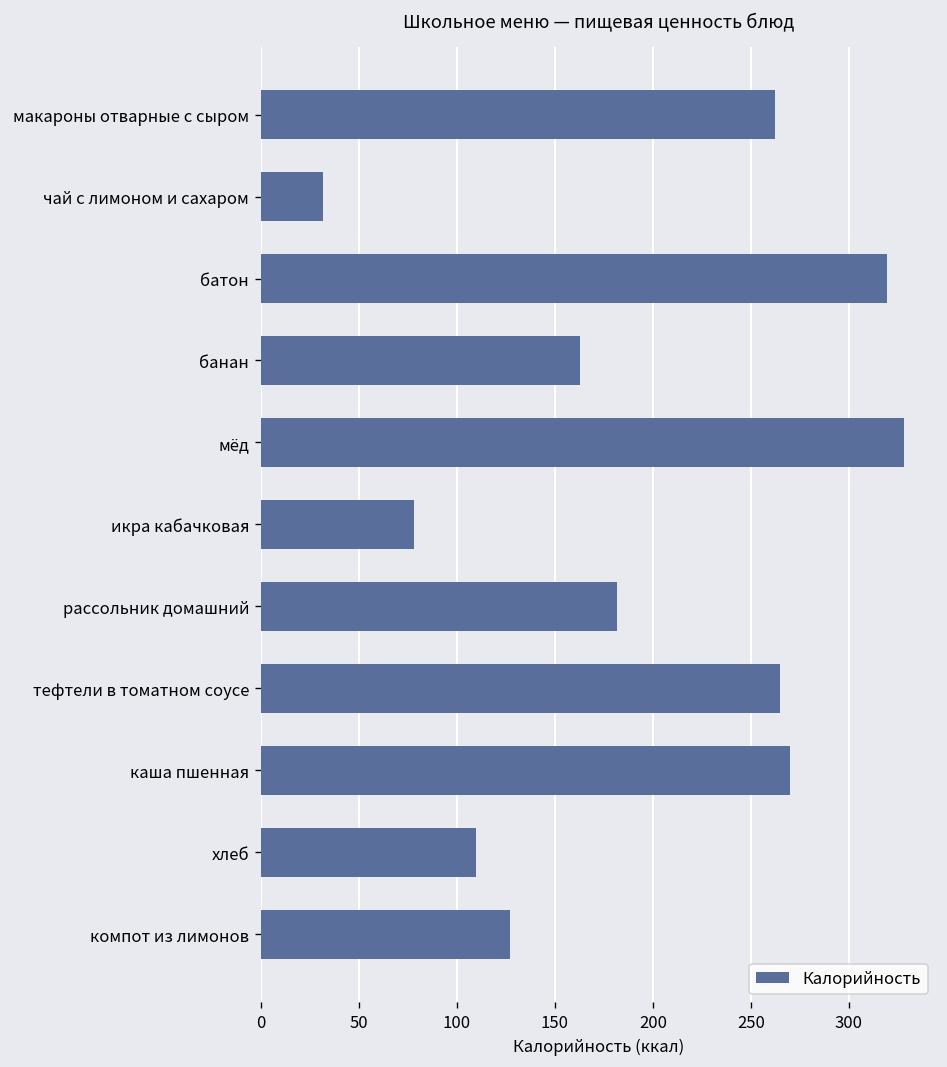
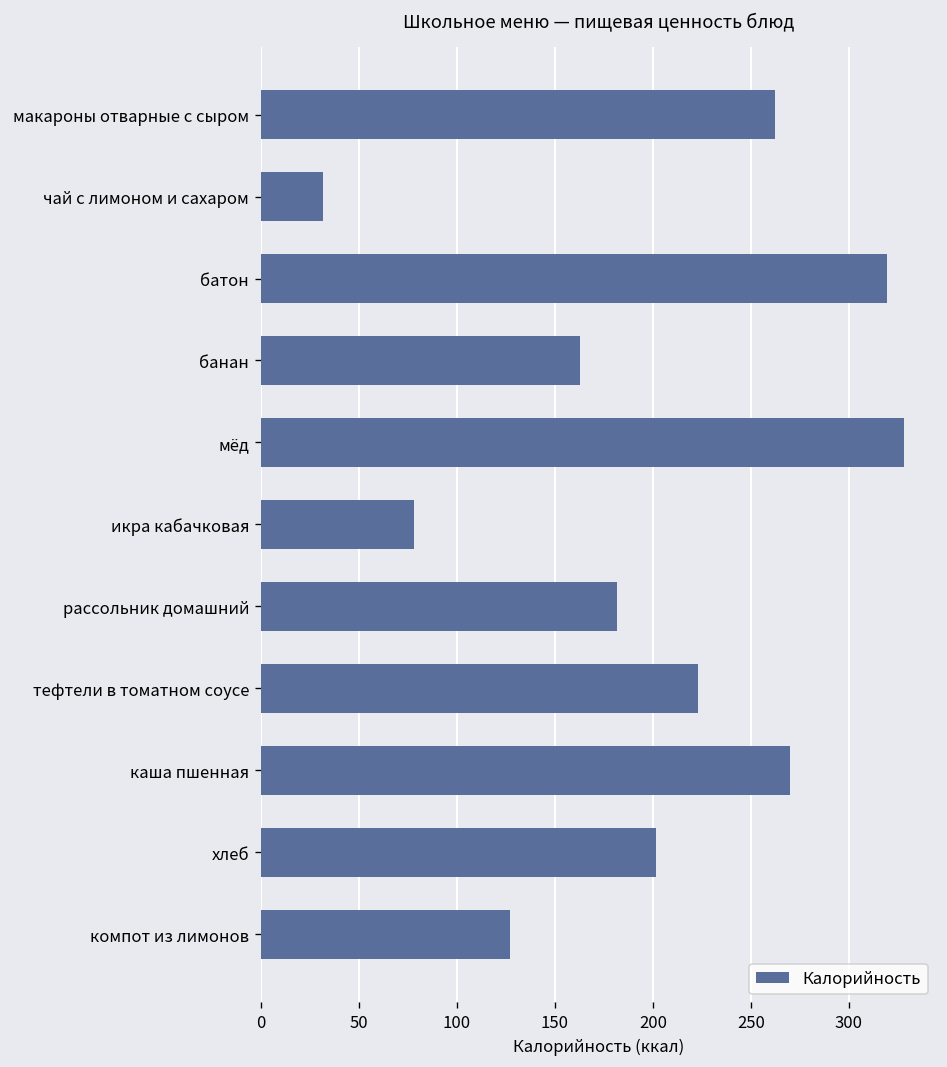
  {
    "макароны отварные с сыром": 262,
    "чай с лимоном и сахаром": 32,
    "батон": 319,
    "банан": 163,
    "мёд": 328,
    "икра кабачковая": 78,
    "рассольник домашний": 182,
-   "тефтели в томатном соусе": 265,
+   "тефтели в томатном соусе": 223,
    "каша пшенная": 270,
-   "хлеб": 110,
+   "хлеб": 202,
    "компот из лимонов": 127
  }
